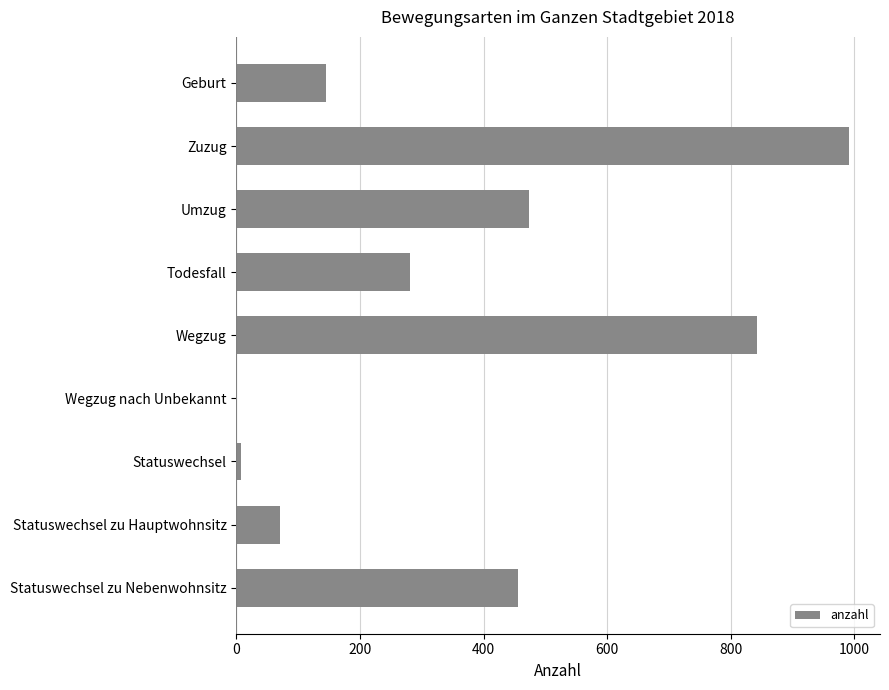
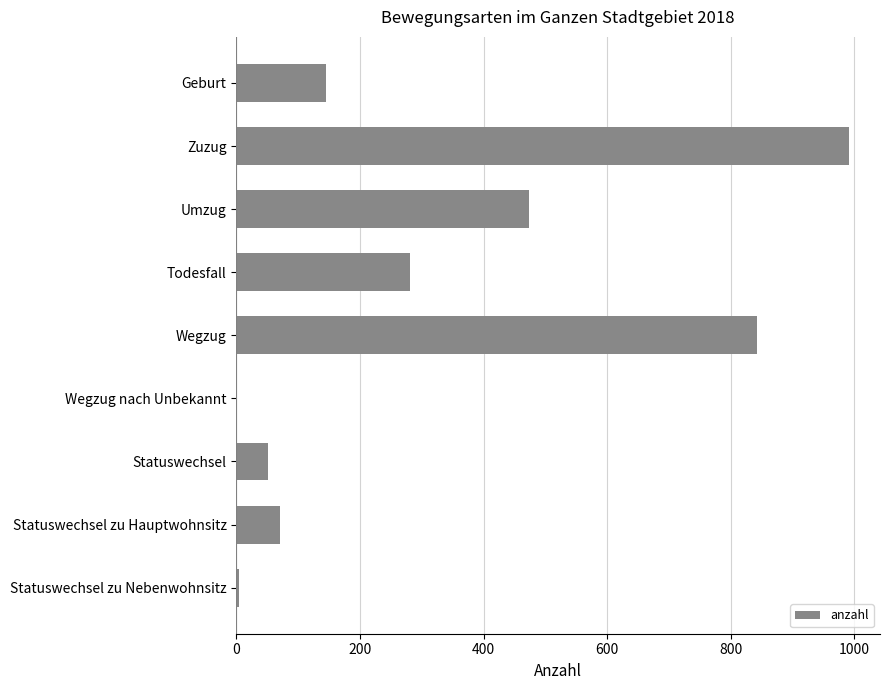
  {
    "Geburt": 150,
    "Zuzug": 990,
    "Umzug": 470,
    "Todesfall": 280,
    "Wegzug": 840,
    "Wegzug nach Unbekannt": 0,
-   "Statuswechsel": 10,
+   "Statuswechsel": 50,
    "Statuswechsel zu Hauptwohnsitz": 70,
-   "Statuswechsel zu Nebenwohnsitz": 460
+   "Statuswechsel zu Nebenwohnsitz": 10
  }
